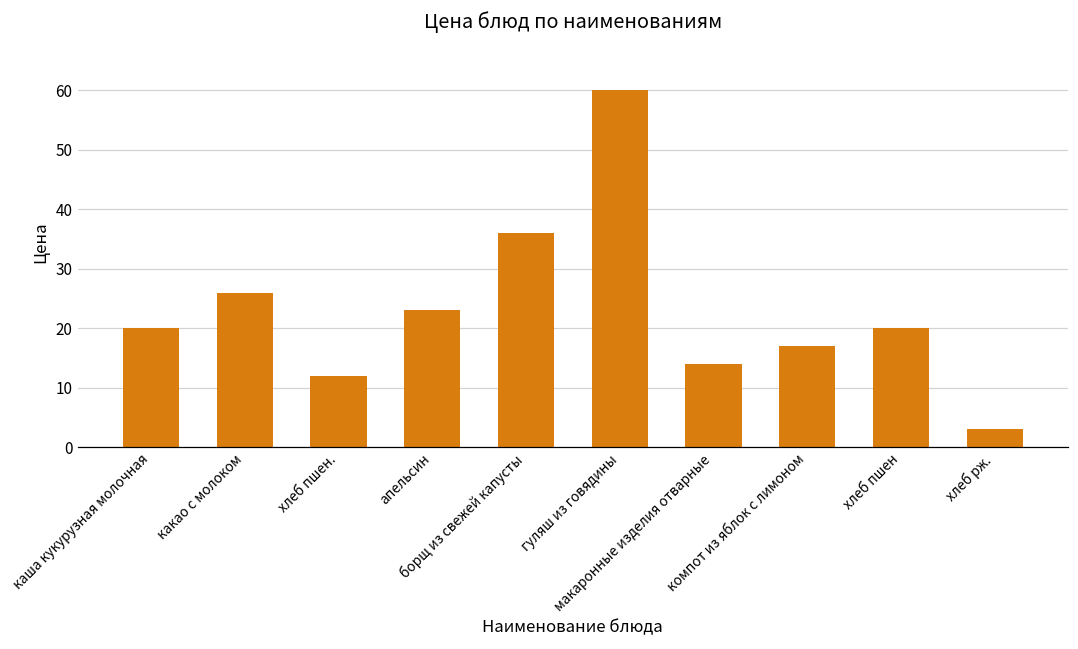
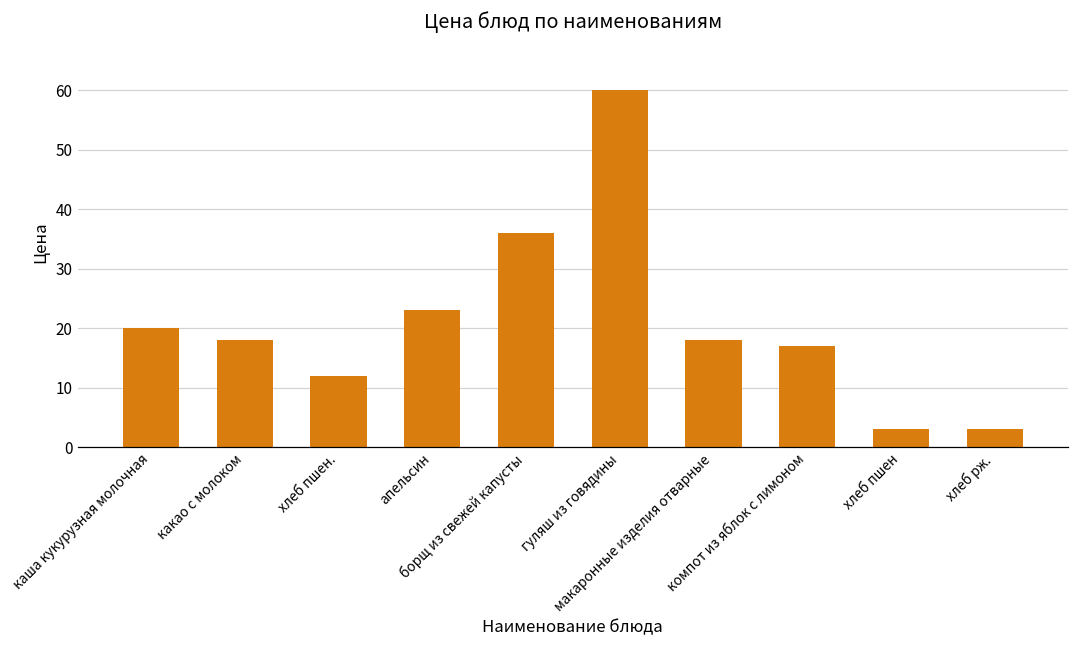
  {
    "каша кукурузная молочная": 20,
-   "какао с молоком": 26,
+   "какао с молоком": 18,
    "хлеб пшен.": 12,
    "апельсин": 23,
    "борщ из свежей капусты": 36,
    "гуляш из говядины": 60,
-   "макаронные изделия отварные": 14,
+   "макаронные изделия отварные": 18,
    "компот из яблок с лимоном": 17,
-   "хлеб пшен": 20,
+   "хлеб пшен": 3,
    "хлеб рж.": 3
  }
